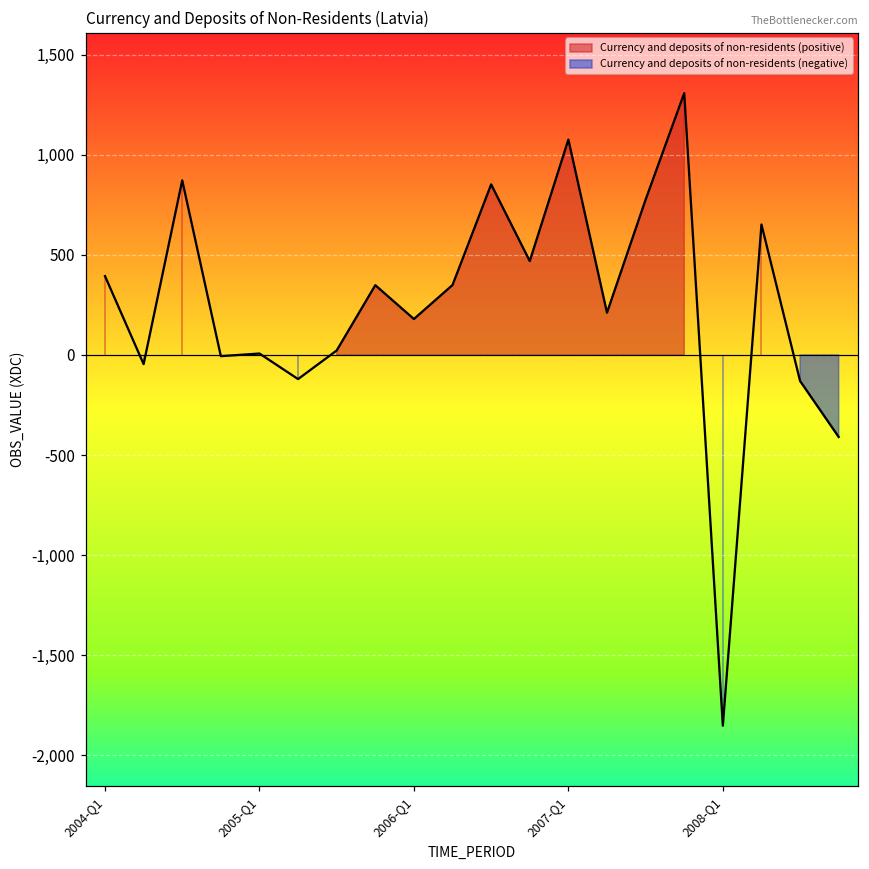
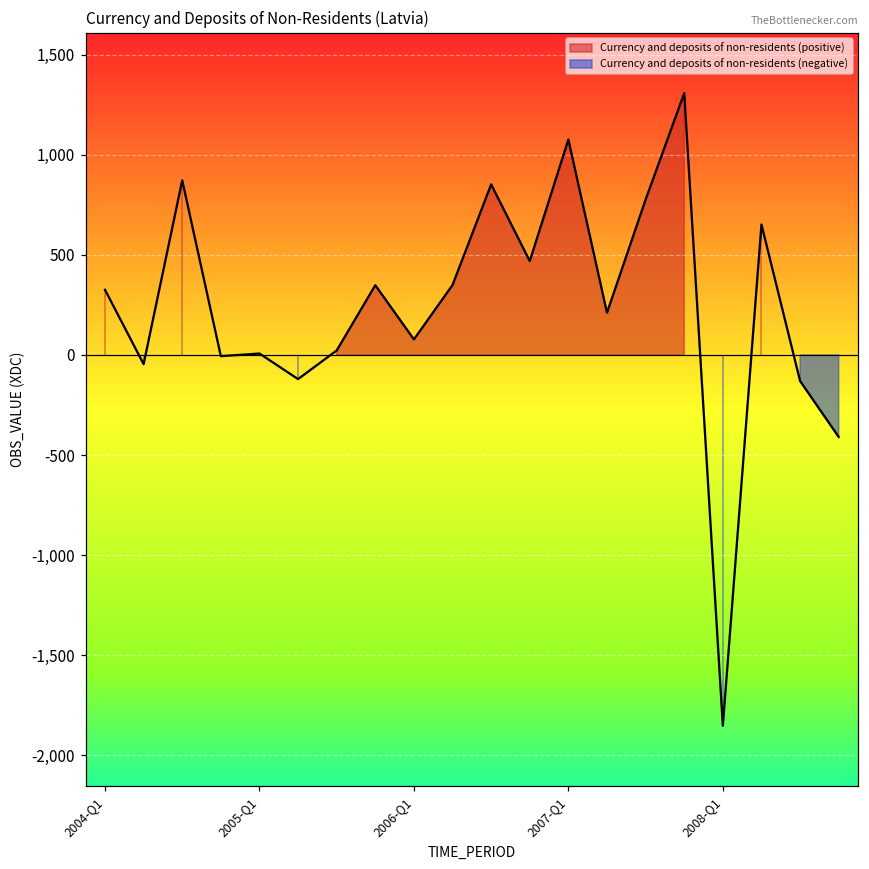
  {
-   "2004-Q1": "390",
+   "2004-Q1": "330",
    "2005-Q1": "10",
-   "2006-Q1": "180",
+   "2006-Q1": "80",
    "2007-Q1": "1,080",
    "2008-Q1": "-1,850"
  }
